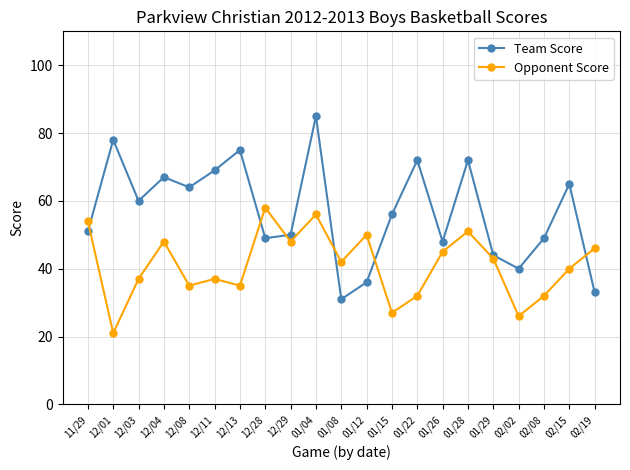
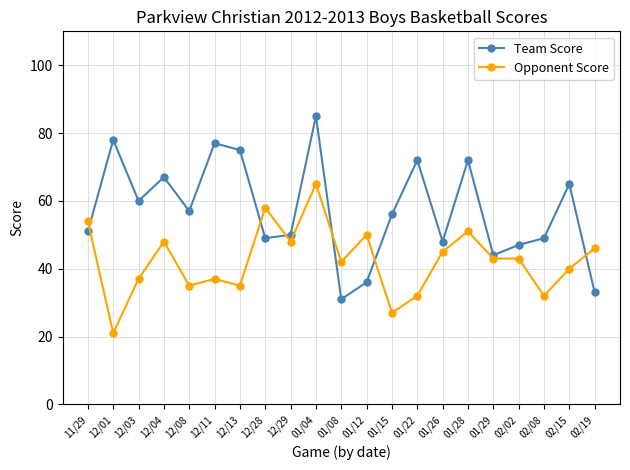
  {
    "Team Score": {
      "11/29": 51,
      "12/01": 78,
      "12/03": 60,
      "12/04": 67,
-     "12/08": 64,
-     "12/11": 69,
+     "12/08": 57,
+     "12/11": 77,
      "12/13": 75,
      "12/28": 49,
      "12/29": 50,
      "01/04": 85,
      "01/08": 31,
      "01/12": 36,
      "01/15": 56,
      "01/22": 72,
      "01/26": 48,
      "01/28": 72,
      "01/29": 44,
-     "02/02": 40,
+     "02/02": 47,
      "02/08": 49,
      "02/15": 65,
      "02/19": 33
    },
    "Opponent Score": {
      "11/29": 54,
      "12/01": 21,
      "12/03": 37,
      "12/04": 48,
      "12/08": 35,
      "12/11": 37,
      "12/13": 35,
      "12/28": 58,
      "12/29": 48,
-     "01/04": 56,
+     "01/04": 65,
      "01/08": 42,
      "01/12": 50,
      "01/15": 27,
      "01/22": 32,
      "01/26": 45,
      "01/28": 51,
      "01/29": 43,
-     "02/02": 26,
+     "02/02": 43,
      "02/08": 32,
      "02/15": 40,
      "02/19": 46
    }
  }
